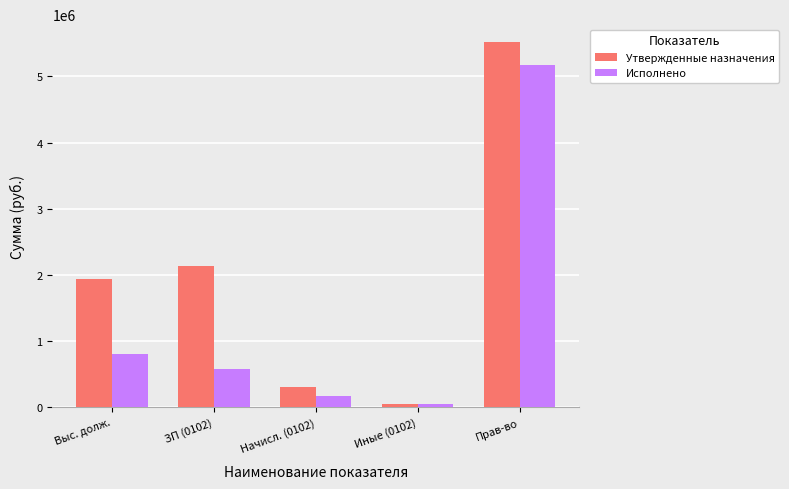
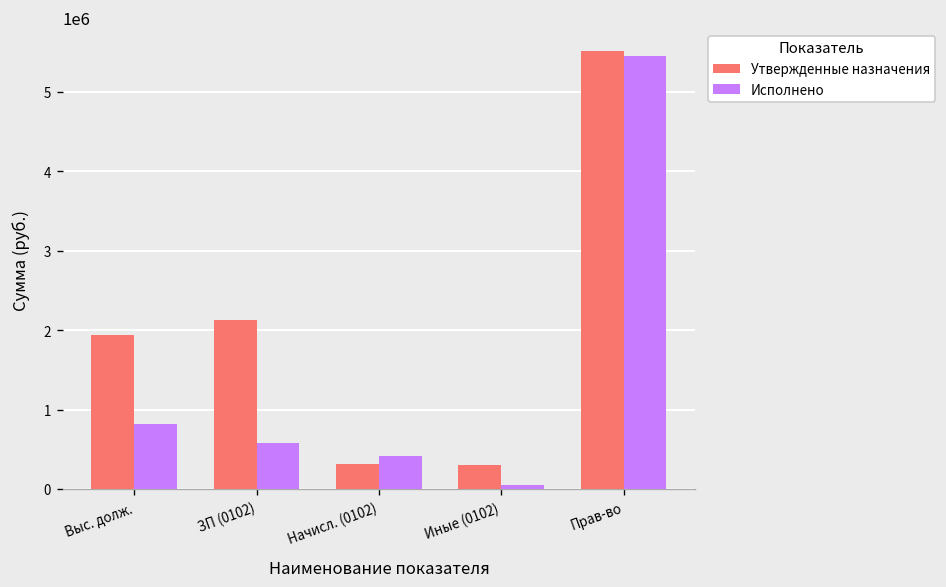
  {
    "Утвержденные назначения": {
      "Выс. долж.": 1900000,
      "ЗП (0102)": 2100000,
      "Начисл. (0102)": 300000,
-     "Иные (0102)": 100000,
+     "Иные (0102)": 300000,
      "Прав-во": 5500000
    },
    "Исполнено": {
      "Выс. долж.": 800000,
      "ЗП (0102)": 600000,
-     "Начисл. (0102)": 200000,
+     "Начисл. (0102)": 400000,
      "Иные (0102)": 100000,
-     "Прав-во": 5200000
+     "Прав-во": 5400000
    }
  }
